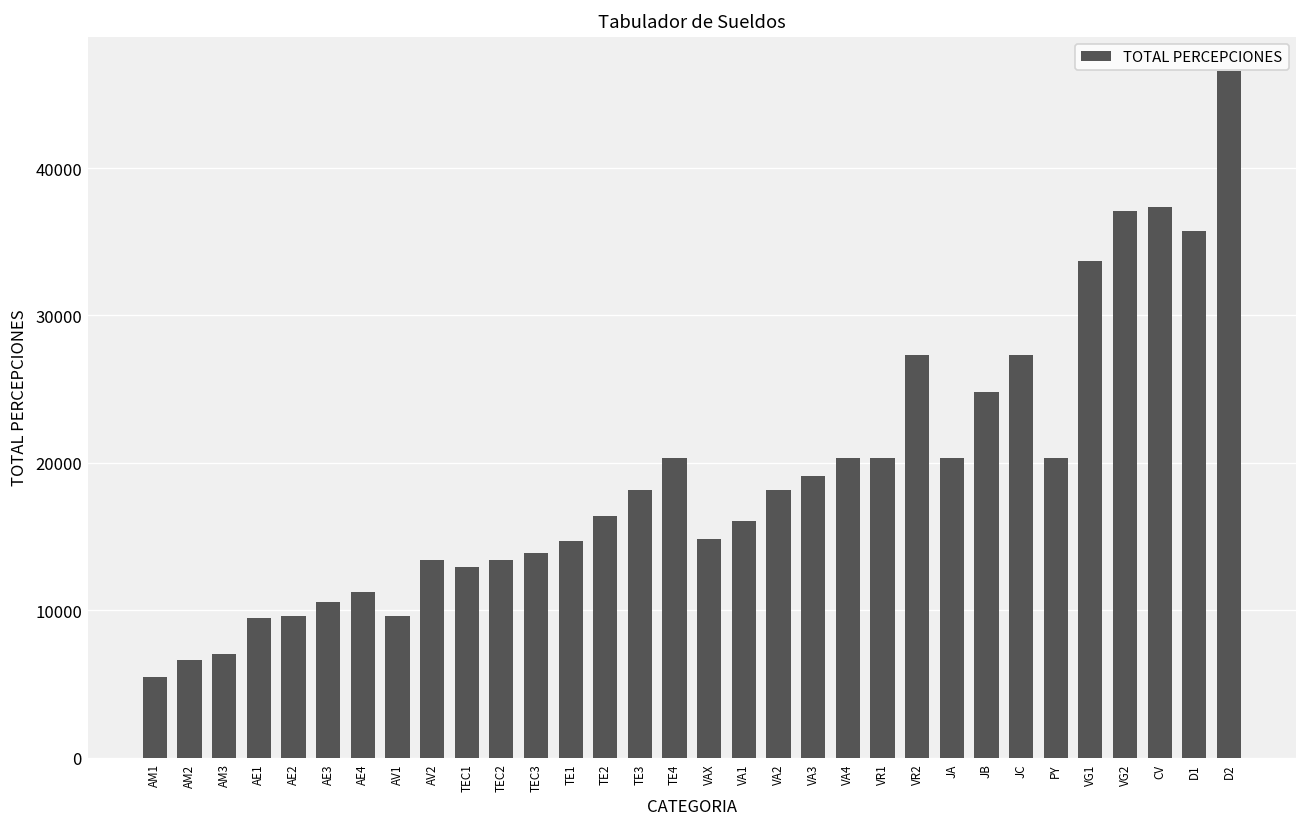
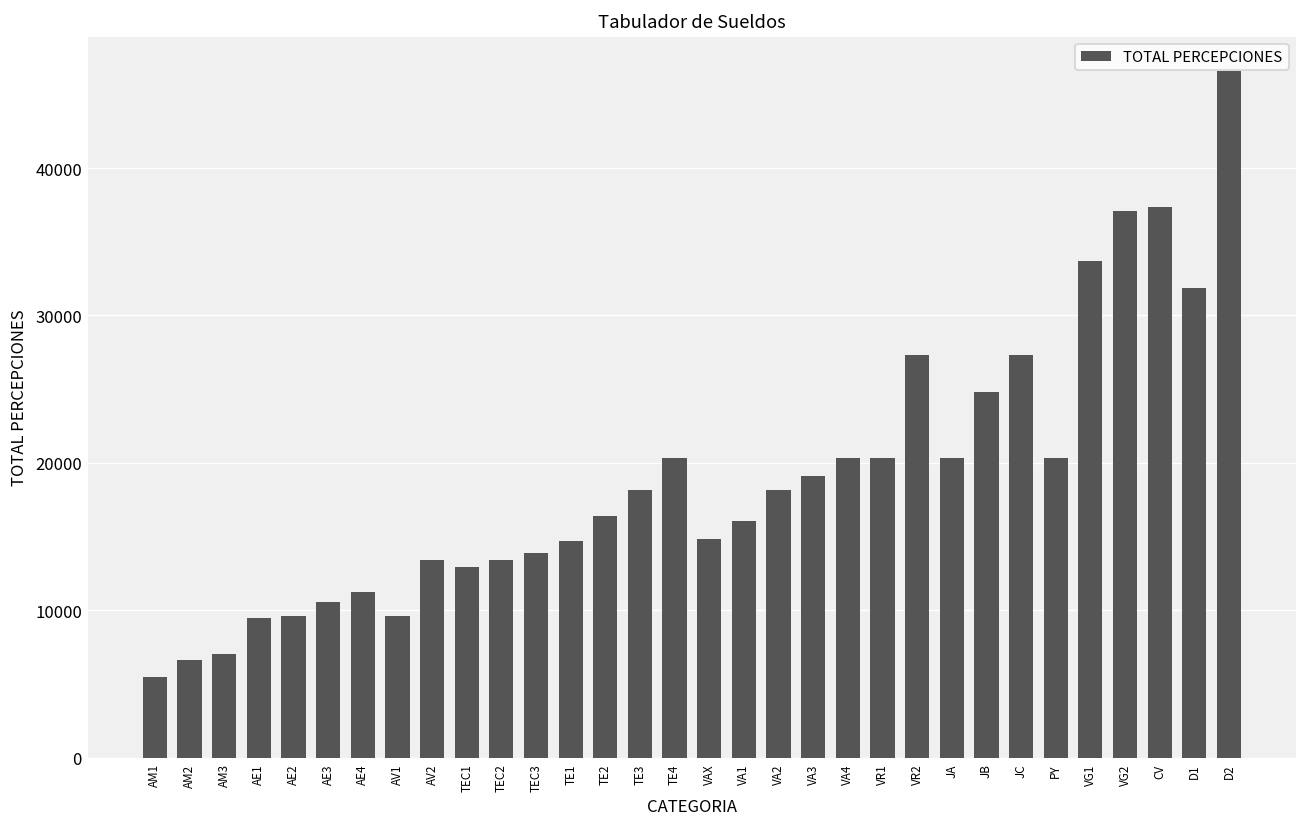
  {
    "AM1": 5400,
    "AM2": 6700,
    "AM3": 7100,
    "AE1": 9500,
    "AE2": 9600,
    "AE3": 10600,
    "AE4": 11200,
    "AV1": 9600,
    "AV2": 13400,
    "TEC1": 12900,
    "TEC2": 13400,
    "TEC3": 13900,
    "TE1": 14700,
    "TE2": 16400,
    "TE3": 18200,
    "TE4": 20300,
    "VAX": 14800,
    "VA1": 16100,
    "VA2": 18200,
    "VA3": 19100,
    "VA4": 20300,
    "VR1": 20300,
    "VR2": 27300,
    "JA": 20300,
    "JB": 24800,
    "JC": 27300,
    "PY": 20300,
    "VG1": 33700,
    "VG2": 37100,
    "CV": 37300,
-   "D1": 35700,
+   "D1": 31900,
    "D2": 46600
  }
